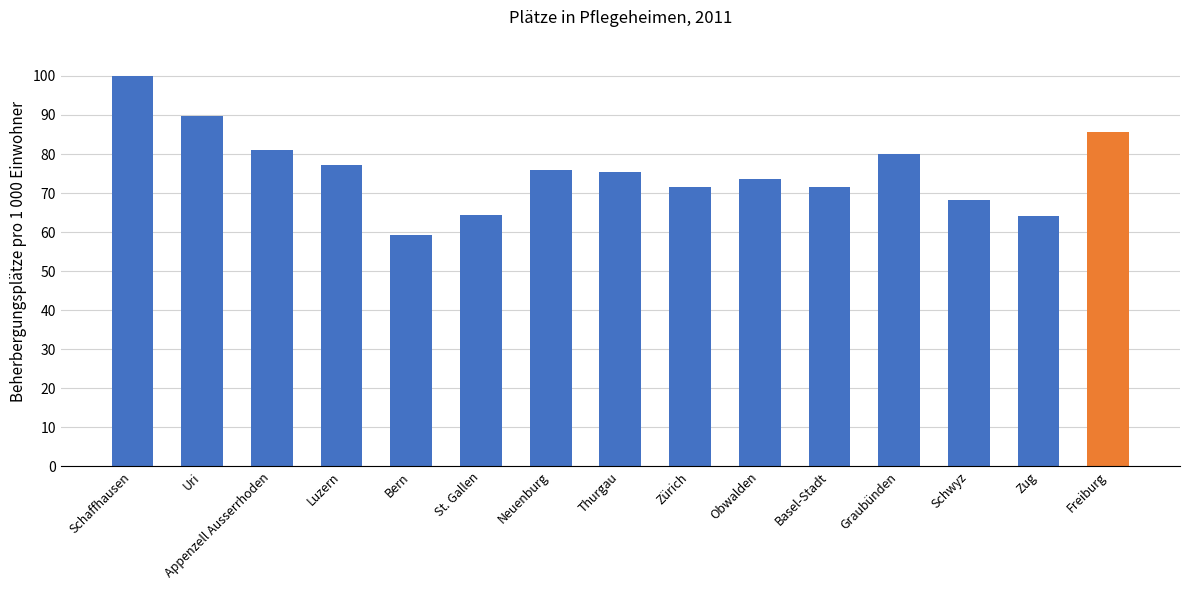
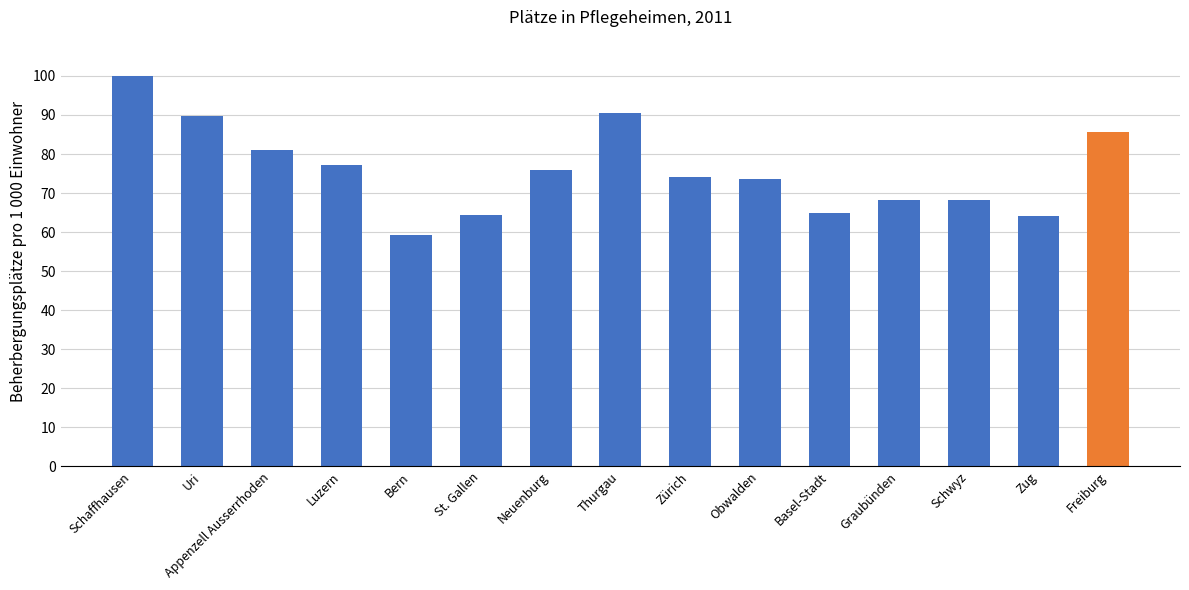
  {
    "Schaffhausen": 100,
    "Uri": 90,
    "Appenzell Ausserrhoden": 81,
    "Luzern": 77,
    "Bern": 59,
    "St. Gallen": 64,
    "Neuenburg": 76,
-   "Thurgau": 76,
-   "Zürich": 72,
+   "Thurgau": 91,
+   "Zürich": 74,
    "Obwalden": 74,
-   "Basel-Stadt": 72,
-   "Graubünden": 80,
+   "Basel-Stadt": 65,
+   "Graubünden": 68,
    "Schwyz": 68,
    "Zug": 64,
    "Freiburg": 86
  }
